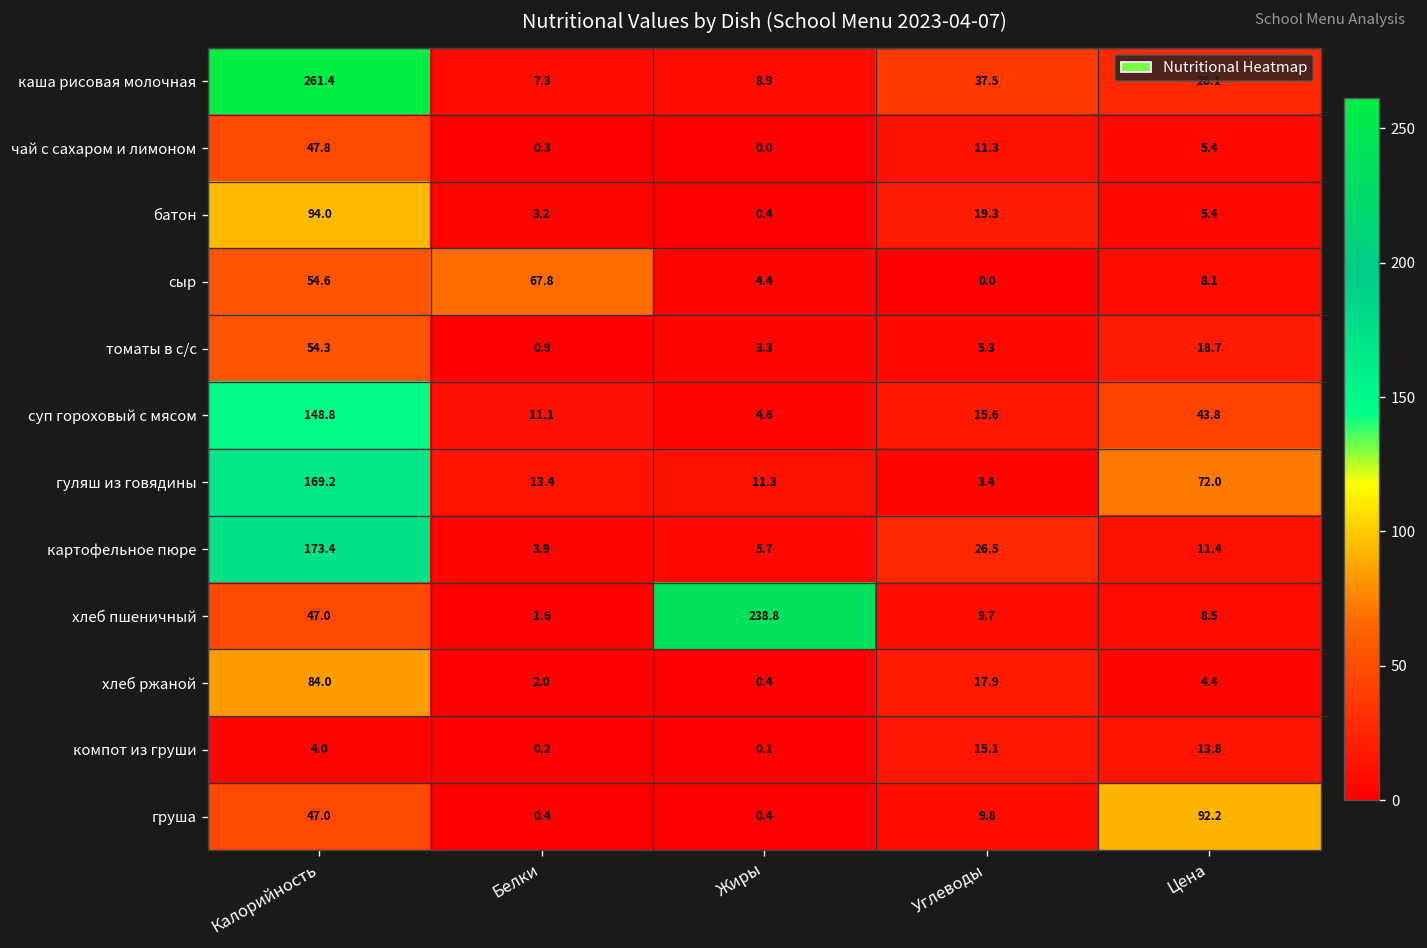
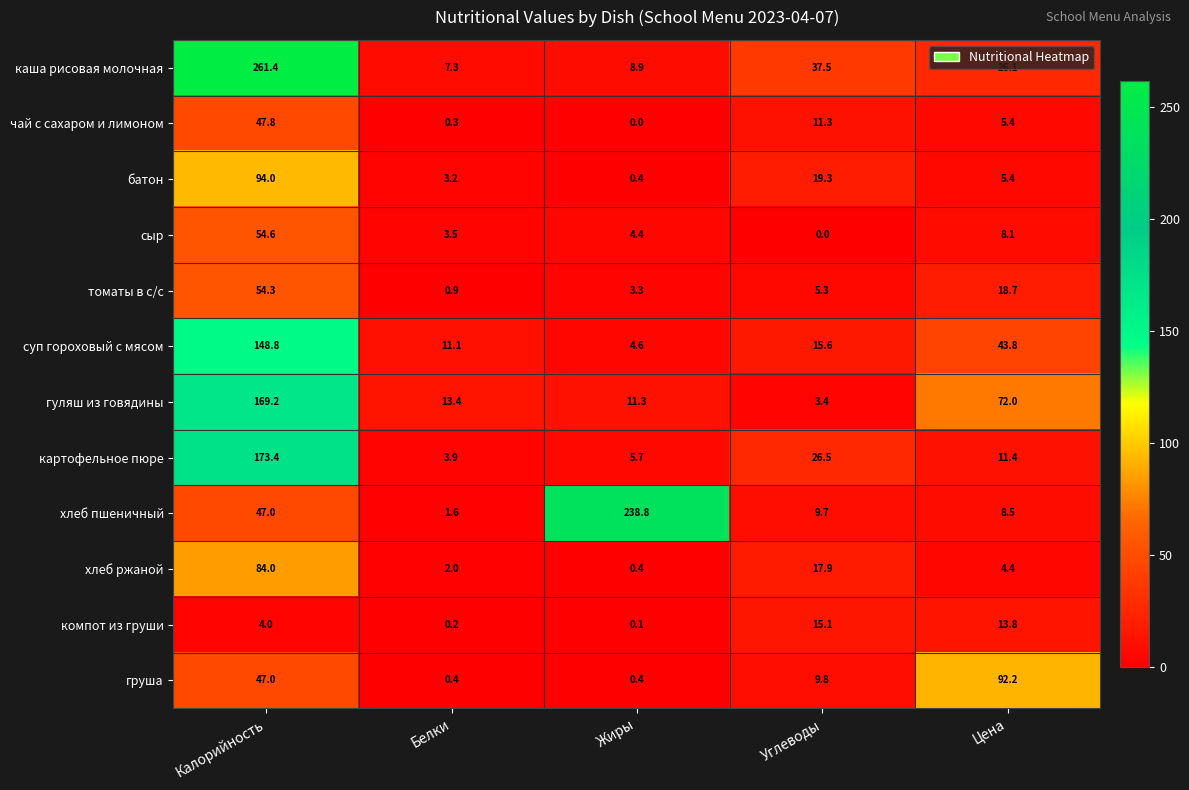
  {
    "каша рисовая молочная": {
      "Калорийность": 261.4,
      "Белки": 7.3,
      "Жиры": 8.9,
      "Углеводы": 37.5
    },
    "чай с сахаром и лимоном": {
      "Калорийность": 47.8,
      "Белки": 0.3,
      "Жиры": 0.0,
      "Углеводы": 11.3,
      "Цена": 5.4
    },
    "батон": {
      "Калорийность": 94.0,
      "Белки": 3.2,
      "Жиры": 0.4,
      "Углеводы": 19.3,
      "Цена": 5.4
    },
    "сыр": {
      "Калорийность": 54.6,
-     "Белки": 67.8,
+     "Белки": 3.5,
      "Жиры": 4.4,
      "Углеводы": 0.0,
      "Цена": 8.1
    },
    "томаты в с/с": {
      "Калорийность": 54.3,
      "Белки": 0.9,
      "Жиры": 3.3,
      "Углеводы": 5.3,
      "Цена": 18.7
    },
    "суп гороховый с мясом": {
      "Калорийность": 148.8,
      "Белки": 11.1,
      "Жиры": 4.6,
      "Углеводы": 15.6,
      "Цена": 43.8
    },
    "гуляш из говядины": {
      "Калорийность": 169.2,
      "Белки": 13.4,
      "Жиры": 11.3,
      "Углеводы": 3.4,
      "Цена": 72.0
    },
    "картофельное пюре": {
      "Калорийность": 173.4,
      "Белки": 3.9,
      "Жиры": 5.7,
      "Углеводы": 26.5,
      "Цена": 11.4
    },
    "хлеб пшеничный": {
      "Калорийность": 47.0,
      "Белки": 1.6,
      "Жиры": 238.8,
      "Углеводы": 9.7,
      "Цена": 8.5
    },
    "хлеб ржаной": {
      "Калорийность": 84.0,
      "Белки": 2.0,
      "Жиры": 0.4,
      "Углеводы": 17.9,
      "Цена": 4.4
    },
    "компот из груши": {
      "Калорийность": 4.0,
      "Белки": 0.2,
      "Жиры": 0.1,
      "Углеводы": 15.1,
      "Цена": 13.8
    },
    "груша": {
      "Калорийность": 47.0,
      "Белки": 0.4,
      "Жиры": 0.4,
      "Углеводы": 9.8,
      "Цена": 92.2
    }
  }
